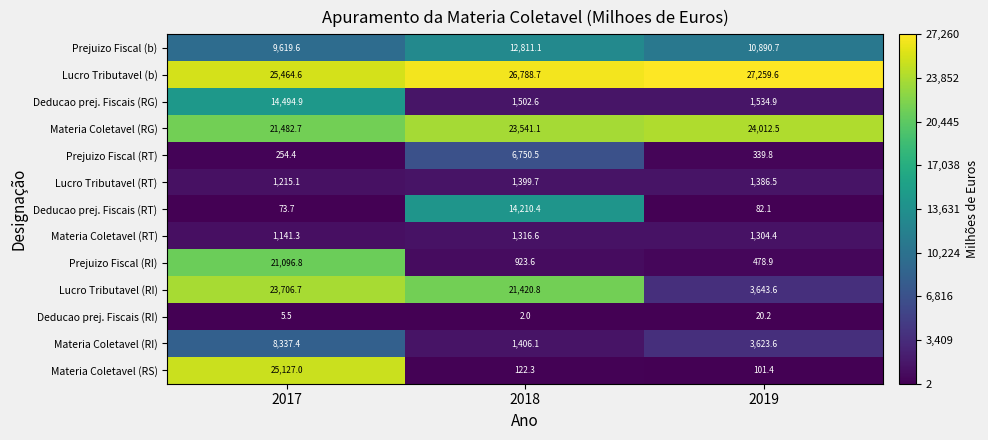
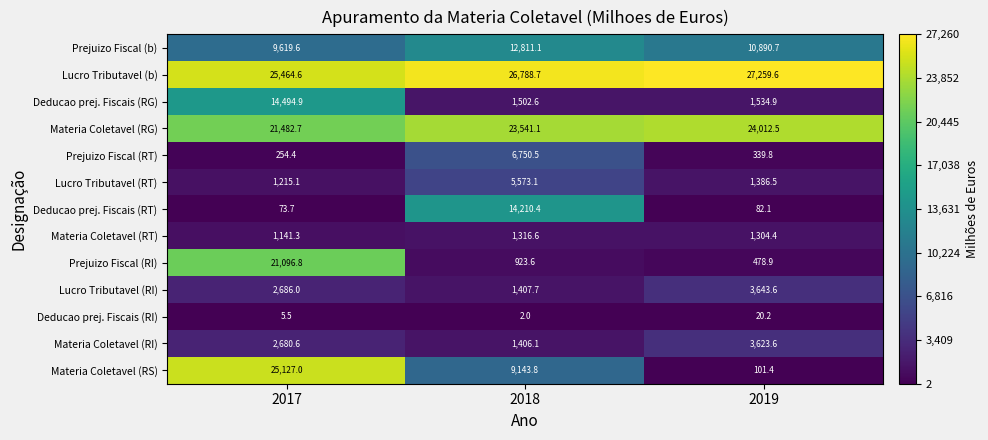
  {
    "Prejuizo Fiscal (b)": {
      "2017": "9,619.6",
      "2018": "12,811.1",
      "2019": "10,890.7"
    },
    "Lucro Tributavel (b)": {
      "2017": "25,464.6",
      "2018": "26,788.7",
      "2019": "27,259.6"
    },
    "Deducao prej. Fiscais (RG)": {
      "2017": "14,494.9",
      "2018": "1,502.6",
      "2019": "1,534.9"
    },
    "Materia Coletavel (RG)": {
      "2017": "21,482.7",
      "2018": "23,541.1",
      "2019": "24,012.5"
    },
    "Prejuizo Fiscal (RT)": {
      "2017": "254.4",
      "2018": "6,750.5",
      "2019": "339.8"
    },
    "Lucro Tributavel (RT)": {
      "2017": "1,215.1",
-     "2018": "1,399.7",
+     "2018": "5,573.1",
      "2019": "1,386.5"
    },
    "Deducao prej. Fiscais (RT)": {
      "2017": "73.7",
      "2018": "14,210.4",
      "2019": "82.1"
    },
    "Materia Coletavel (RT)": {
      "2017": "1,141.3",
      "2018": "1,316.6",
      "2019": "1,304.4"
    },
    "Prejuizo Fiscal (RI)": {
      "2017": "21,096.8",
      "2018": "923.6",
      "2019": "478.9"
    },
    "Lucro Tributavel (RI)": {
-     "2017": "23,706.7",
-     "2018": "21,420.8",
+     "2017": "2,686.0",
+     "2018": "1,407.7",
      "2019": "3,643.6"
    },
    "Deducao prej. Fiscais (RI)": {
      "2017": "5.5",
      "2018": "2.0",
      "2019": "20.2"
    },
    "Materia Coletavel (RI)": {
-     "2017": "8,337.4",
+     "2017": "2,680.6",
      "2018": "1,406.1",
      "2019": "3,623.6"
    },
    "Materia Coletavel (RS)": {
      "2017": "25,127.0",
-     "2018": "122.3",
+     "2018": "9,143.8",
      "2019": "101.4"
    }
  }
